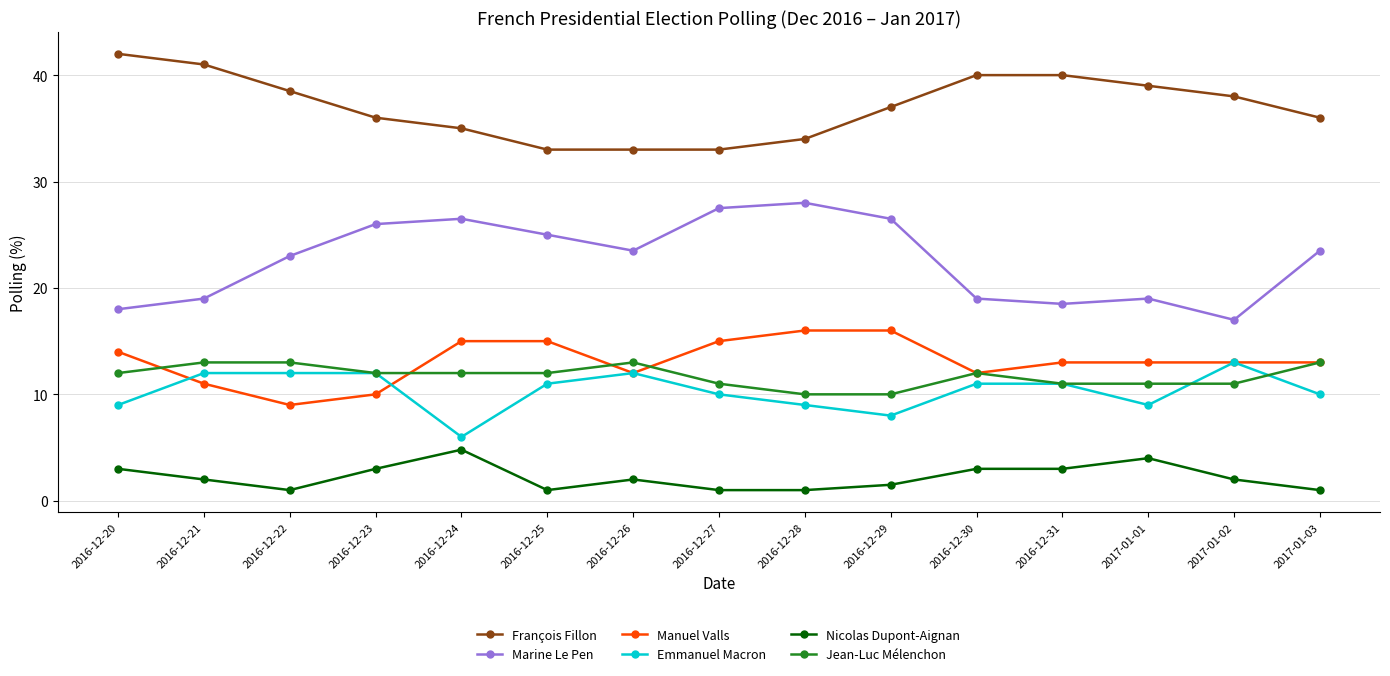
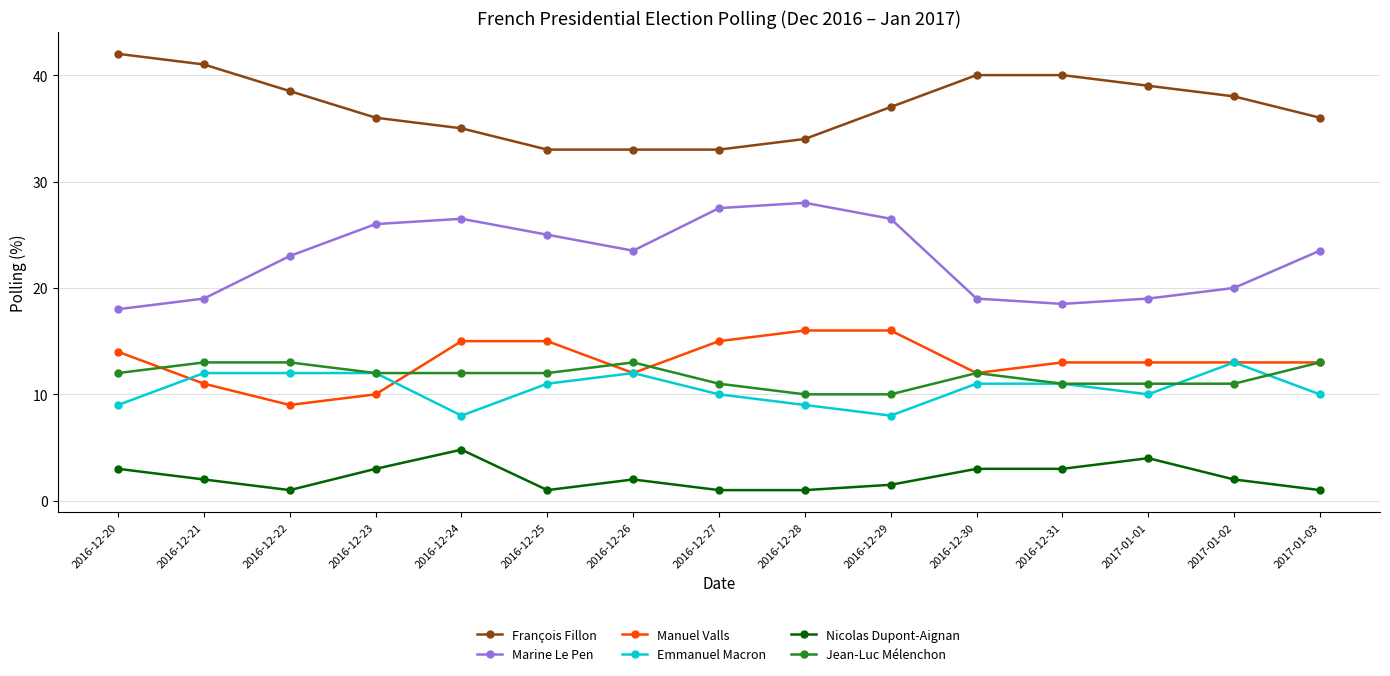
  {
    "François Fillon": {
      "2016-12-20": 42,
      "2016-12-21": 41,
      "2016-12-22": 38.5,
      "2016-12-23": 36,
      "2016-12-24": 35,
      "2016-12-25": 33,
      "2016-12-26": 33,
      "2016-12-27": 33,
      "2016-12-28": 34,
      "2016-12-29": 37,
      "2016-12-30": 40,
      "2016-12-31": 40,
      "2017-01-01": 39,
      "2017-01-02": 38,
      "2017-01-03": 36
    },
    "Marine Le Pen": {
      "2016-12-20": 18,
      "2016-12-21": 19,
      "2016-12-22": 23,
      "2016-12-23": 26,
      "2016-12-24": 26.5,
      "2016-12-25": 25,
      "2016-12-26": 23.5,
      "2016-12-27": 27.5,
      "2016-12-28": 28,
      "2016-12-29": 26.5,
      "2016-12-30": 19,
      "2016-12-31": 18.5,
      "2017-01-01": 19,
-     "2017-01-02": 17,
+     "2017-01-02": 20,
      "2017-01-03": 23.5
    },
    "Manuel Valls": {
      "2016-12-20": 14,
      "2016-12-21": 11,
      "2016-12-22": 9,
      "2016-12-23": 10,
      "2016-12-24": 15,
      "2016-12-25": 15,
      "2016-12-27": 15,
      "2016-12-28": 16,
      "2016-12-29": 16,
      "2016-12-31": 13,
      "2017-01-01": 13
    },
    "Emmanuel Macron": {
      "2016-12-20": 9,
      "2016-12-21": 12,
      "2016-12-22": 12,
-     "2016-12-24": 6,
+     "2016-12-24": 8,
      "2016-12-25": 11,
      "2016-12-27": 10,
      "2016-12-28": 9,
      "2016-12-29": 8,
      "2016-12-30": 11,
-     "2017-01-01": 9,
+     "2017-01-01": 10,
      "2017-01-03": 10
    },
    "Nicolas Dupont-Aignan": {
      "2016-12-20": 3,
      "2016-12-21": 2,
      "2016-12-22": 1,
      "2016-12-23": 3,
      "2016-12-24": 5,
      "2016-12-25": 1,
      "2016-12-26": 2,
      "2016-12-27": 1,
      "2016-12-28": 1,
      "2016-12-29": 1.5,
      "2016-12-30": 3,
      "2016-12-31": 3,
      "2017-01-01": 4,
      "2017-01-02": 2,
      "2017-01-03": 1
    },
    "Jean-Luc Mélenchon": {
      "2016-12-20": 12,
      "2016-12-21": 13,
      "2016-12-22": 13,
      "2016-12-24": 12,
      "2016-12-25": 12,
      "2016-12-26": 13,
      "2016-12-27": 11,
      "2016-12-28": 10,
      "2016-12-29": 10,
      "2017-01-01": 11,
      "2017-01-02": 11
    }
  }
